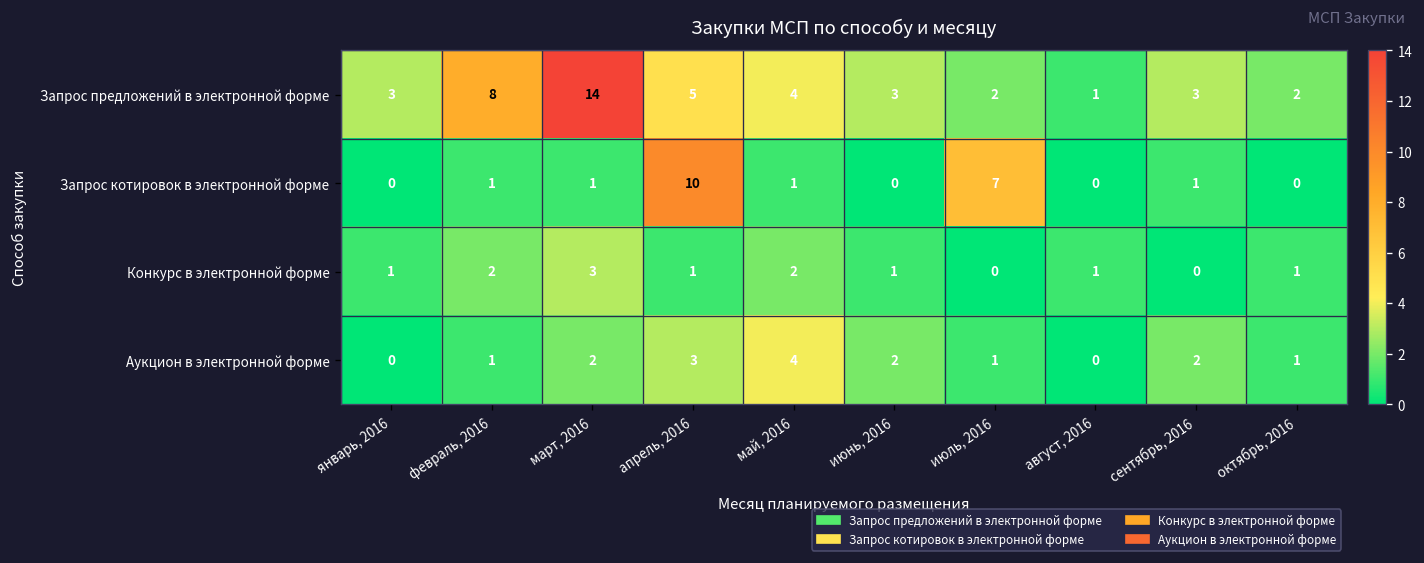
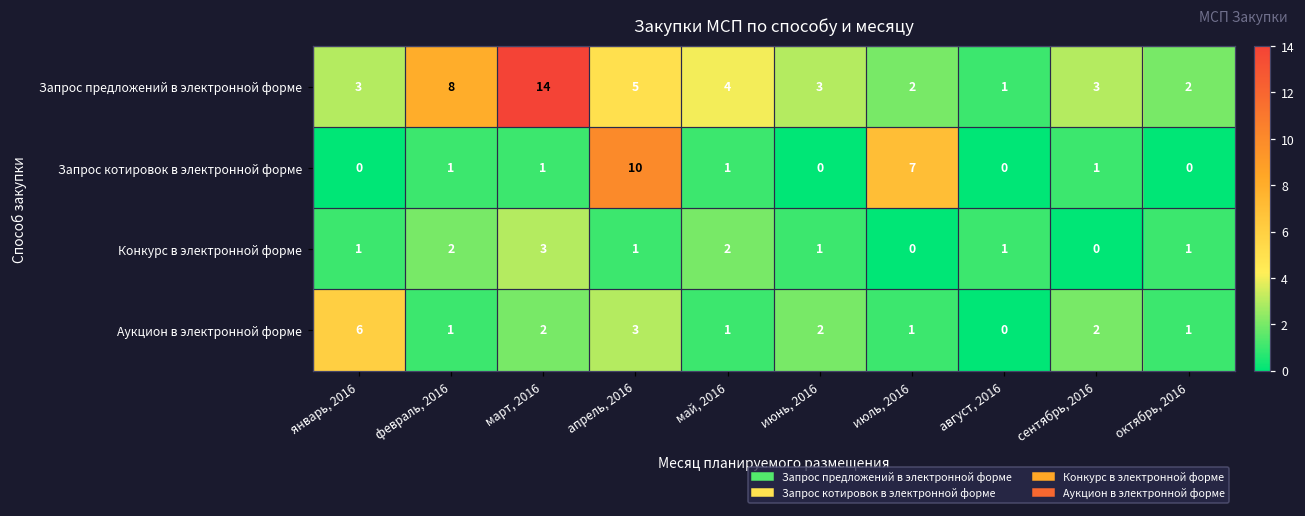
  {
    "Запрос предложений в электронной форме": {
      "январь, 2016": 3,
      "февраль, 2016": 8,
      "март, 2016": 14,
      "апрель, 2016": 5,
      "май, 2016": 4,
      "июнь, 2016": 3,
      "июль, 2016": 2,
      "август, 2016": 1,
      "сентябрь, 2016": 3,
      "октябрь, 2016": 2
    },
    "Запрос котировок в электронной форме": {
      "январь, 2016": 0,
      "февраль, 2016": 1,
      "март, 2016": 1,
      "апрель, 2016": 10,
      "май, 2016": 1,
      "июнь, 2016": 0,
      "июль, 2016": 7,
      "август, 2016": 0,
      "сентябрь, 2016": 1,
      "октябрь, 2016": 0
    },
    "Конкурс в электронной форме": {
      "январь, 2016": 1,
      "февраль, 2016": 2,
      "март, 2016": 3,
      "апрель, 2016": 1,
      "май, 2016": 2,
      "июнь, 2016": 1,
      "июль, 2016": 0,
      "август, 2016": 1,
      "сентябрь, 2016": 0,
      "октябрь, 2016": 1
    },
    "Аукцион в электронной форме": {
-     "январь, 2016": 0,
+     "январь, 2016": 6,
      "февраль, 2016": 1,
      "март, 2016": 2,
      "апрель, 2016": 3,
-     "май, 2016": 4,
+     "май, 2016": 1,
      "июнь, 2016": 2,
      "июль, 2016": 1,
      "август, 2016": 0,
      "сентябрь, 2016": 2,
      "октябрь, 2016": 1
    }
  }
